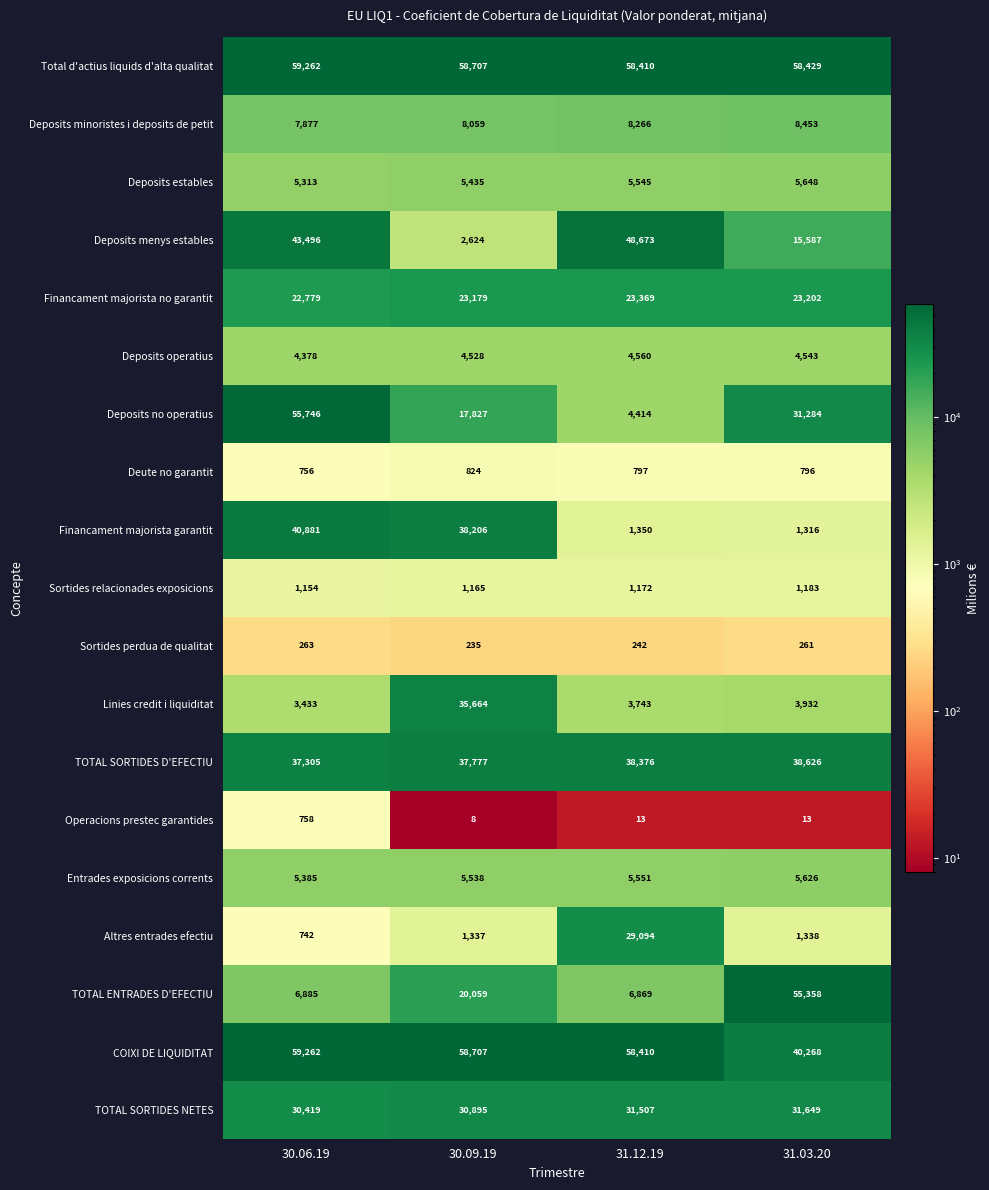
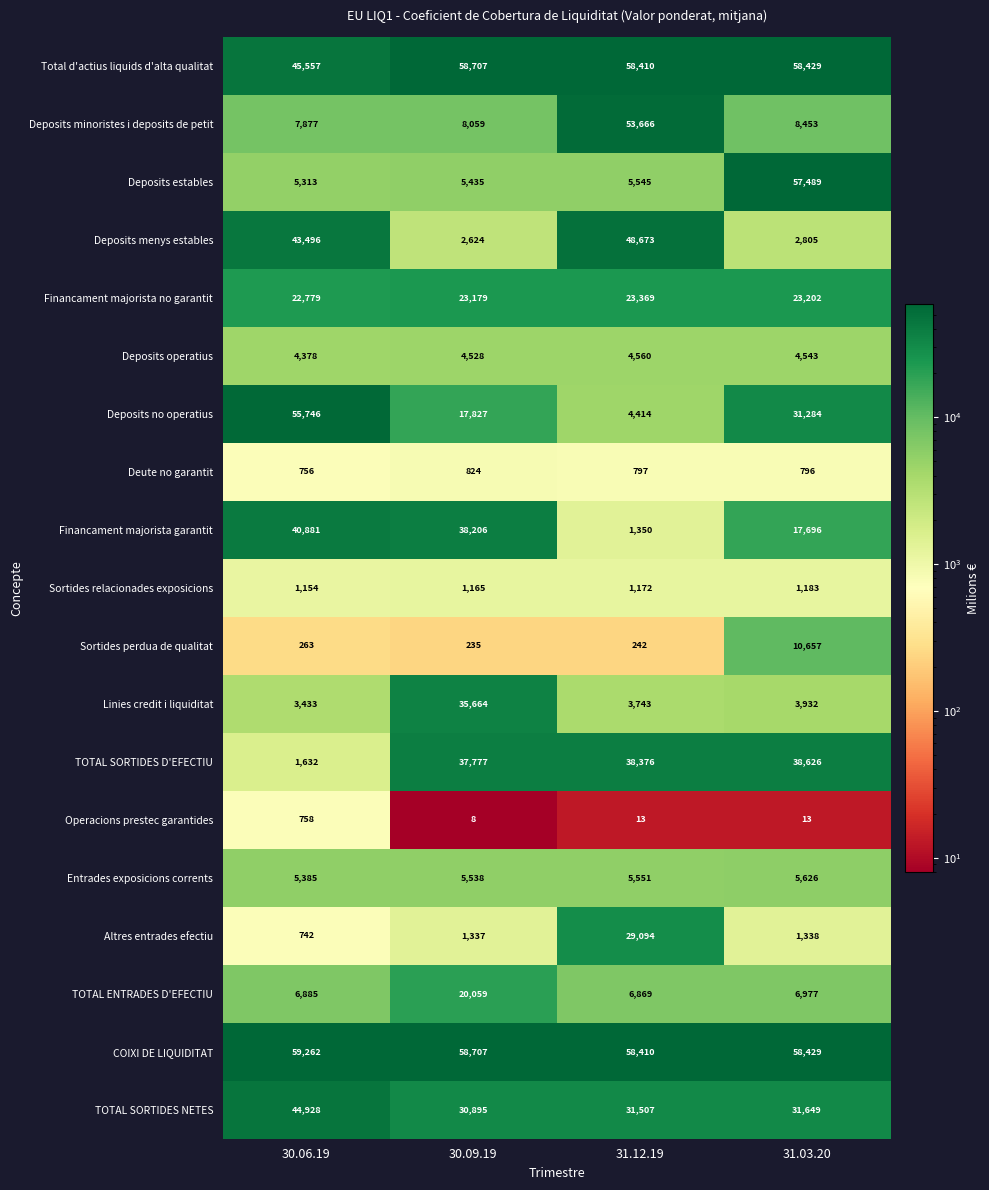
  {
    "Total d'actius liquids d'alta qualitat": {
-     "30.06.19": "59,262",
+     "30.06.19": "45,557",
      "30.09.19": "58,707",
      "31.12.19": "58,410",
      "31.03.20": "58,429"
    },
    "Deposits minoristes i deposits de petit": {
      "30.06.19": "7,877",
      "30.09.19": "8,059",
-     "31.12.19": "8,266",
+     "31.12.19": "53,666",
      "31.03.20": "8,453"
    },
    "Deposits estables": {
      "30.06.19": "5,313",
      "30.09.19": "5,435",
      "31.12.19": "5,545",
-     "31.03.20": "5,648"
+     "31.03.20": "57,489"
    },
    "Deposits menys estables": {
      "30.06.19": "43,496",
      "30.09.19": "2,624",
      "31.12.19": "48,673",
-     "31.03.20": "15,587"
+     "31.03.20": "2,805"
    },
    "Financament majorista no garantit": {
      "30.06.19": "22,779",
      "30.09.19": "23,179",
      "31.12.19": "23,369",
      "31.03.20": "23,202"
    },
    "Deposits operatius": {
      "30.06.19": "4,378",
      "30.09.19": "4,528",
      "31.12.19": "4,560",
      "31.03.20": "4,543"
    },
    "Deposits no operatius": {
      "30.06.19": "55,746",
      "30.09.19": "17,827",
      "31.12.19": "4,414",
      "31.03.20": "31,284"
    },
    "Deute no garantit": {
      "30.06.19": "756",
      "30.09.19": "824",
      "31.12.19": "797",
      "31.03.20": "796"
    },
    "Financament majorista garantit": {
      "30.06.19": "40,881",
      "30.09.19": "38,206",
      "31.12.19": "1,350",
-     "31.03.20": "1,316"
+     "31.03.20": "17,696"
    },
    "Sortides relacionades exposicions": {
      "30.06.19": "1,154",
      "30.09.19": "1,165",
      "31.12.19": "1,172",
      "31.03.20": "1,183"
    },
    "Sortides perdua de qualitat": {
      "30.06.19": "263",
      "30.09.19": "235",
      "31.12.19": "242",
-     "31.03.20": "261"
+     "31.03.20": "10,657"
    },
    "Linies credit i liquiditat": {
      "30.06.19": "3,433",
      "30.09.19": "35,664",
      "31.12.19": "3,743",
      "31.03.20": "3,932"
    },
    "TOTAL SORTIDES D'EFECTIU": {
-     "30.06.19": "37,305",
+     "30.06.19": "1,632",
      "30.09.19": "37,777",
      "31.12.19": "38,376",
      "31.03.20": "38,626"
    },
    "Operacions prestec garantides": {
      "30.06.19": "758",
      "30.09.19": "8",
      "31.12.19": "13",
      "31.03.20": "13"
    },
    "Entrades exposicions corrents": {
      "30.06.19": "5,385",
      "30.09.19": "5,538",
      "31.12.19": "5,551",
      "31.03.20": "5,626"
    },
    "Altres entrades efectiu": {
      "30.06.19": "742",
      "30.09.19": "1,337",
      "31.12.19": "29,094",
      "31.03.20": "1,338"
    },
    "TOTAL ENTRADES D'EFECTIU": {
      "30.06.19": "6,885",
      "30.09.19": "20,059",
      "31.12.19": "6,869",
-     "31.03.20": "55,358"
+     "31.03.20": "6,977"
    },
    "COIXI DE LIQUIDITAT": {
      "30.06.19": "59,262",
      "30.09.19": "58,707",
      "31.12.19": "58,410",
-     "31.03.20": "40,268"
+     "31.03.20": "58,429"
    },
    "TOTAL SORTIDES NETES": {
-     "30.06.19": "30,419",
+     "30.06.19": "44,928",
      "30.09.19": "30,895",
      "31.12.19": "31,507",
      "31.03.20": "31,649"
    }
  }
